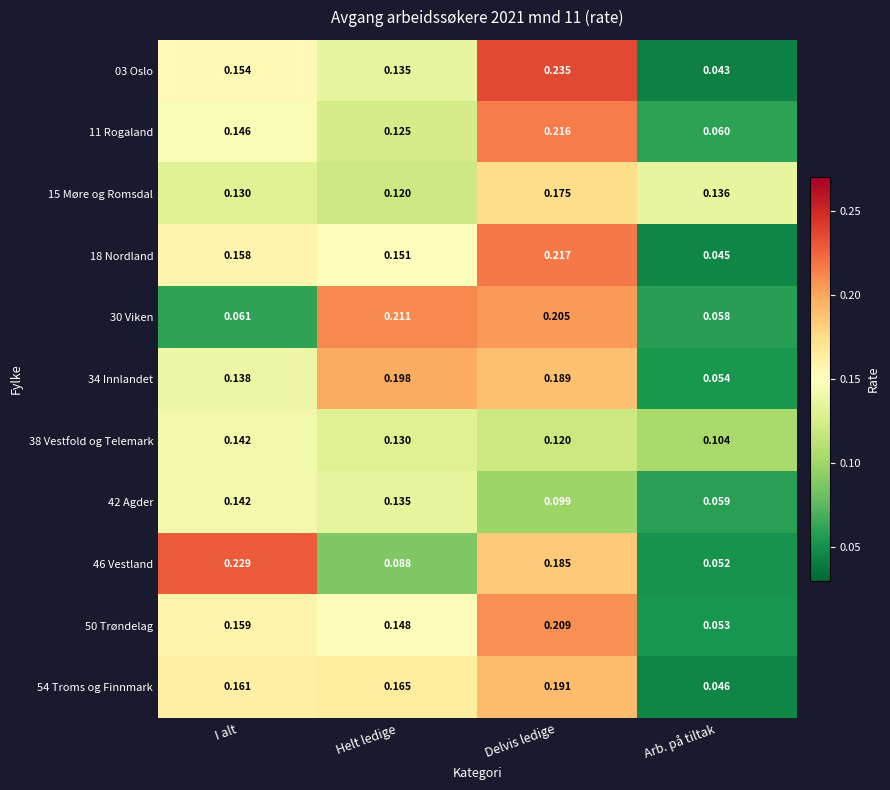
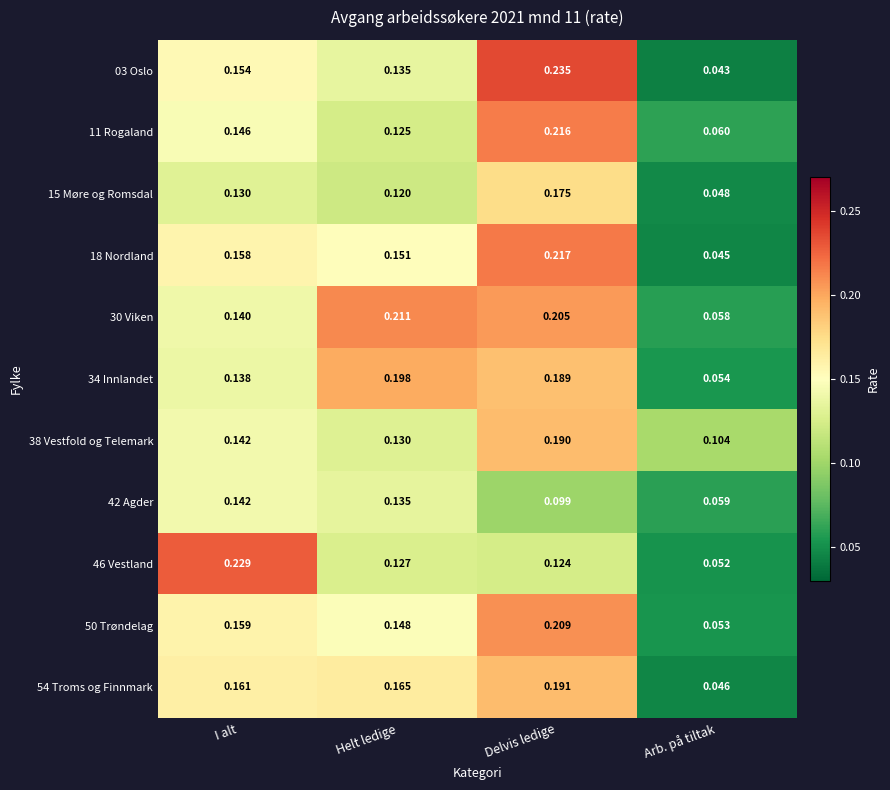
  {
    "03 Oslo": {
      "I alt": 0.154,
      "Helt ledige": 0.135,
      "Delvis ledige": 0.235,
      "Arb. på tiltak": 0.043
    },
    "11 Rogaland": {
      "I alt": 0.146,
      "Helt ledige": 0.125,
      "Delvis ledige": 0.216,
      "Arb. på tiltak": 0.060
    },
    "15 Møre og Romsdal": {
      "I alt": 0.130,
      "Helt ledige": 0.120,
      "Delvis ledige": 0.175,
-     "Arb. på tiltak": 0.136
+     "Arb. på tiltak": 0.048
    },
    "18 Nordland": {
      "I alt": 0.158,
      "Helt ledige": 0.151,
      "Delvis ledige": 0.217,
      "Arb. på tiltak": 0.045
    },
    "30 Viken": {
-     "I alt": 0.061,
+     "I alt": 0.140,
      "Helt ledige": 0.211,
      "Delvis ledige": 0.205,
      "Arb. på tiltak": 0.058
    },
    "34 Innlandet": {
      "I alt": 0.138,
      "Helt ledige": 0.198,
      "Delvis ledige": 0.189,
      "Arb. på tiltak": 0.054
    },
    "38 Vestfold og Telemark": {
      "I alt": 0.142,
      "Helt ledige": 0.130,
-     "Delvis ledige": 0.120,
+     "Delvis ledige": 0.190,
      "Arb. på tiltak": 0.104
    },
    "42 Agder": {
      "I alt": 0.142,
      "Helt ledige": 0.135,
      "Delvis ledige": 0.099,
      "Arb. på tiltak": 0.059
    },
    "46 Vestland": {
      "I alt": 0.229,
-     "Helt ledige": 0.088,
-     "Delvis ledige": 0.185,
+     "Helt ledige": 0.127,
+     "Delvis ledige": 0.124,
      "Arb. på tiltak": 0.052
    },
    "50 Trøndelag": {
      "I alt": 0.159,
      "Helt ledige": 0.148,
      "Delvis ledige": 0.209,
      "Arb. på tiltak": 0.053
    },
    "54 Troms og Finnmark": {
      "I alt": 0.161,
      "Helt ledige": 0.165,
      "Delvis ledige": 0.191,
      "Arb. på tiltak": 0.046
    }
  }
